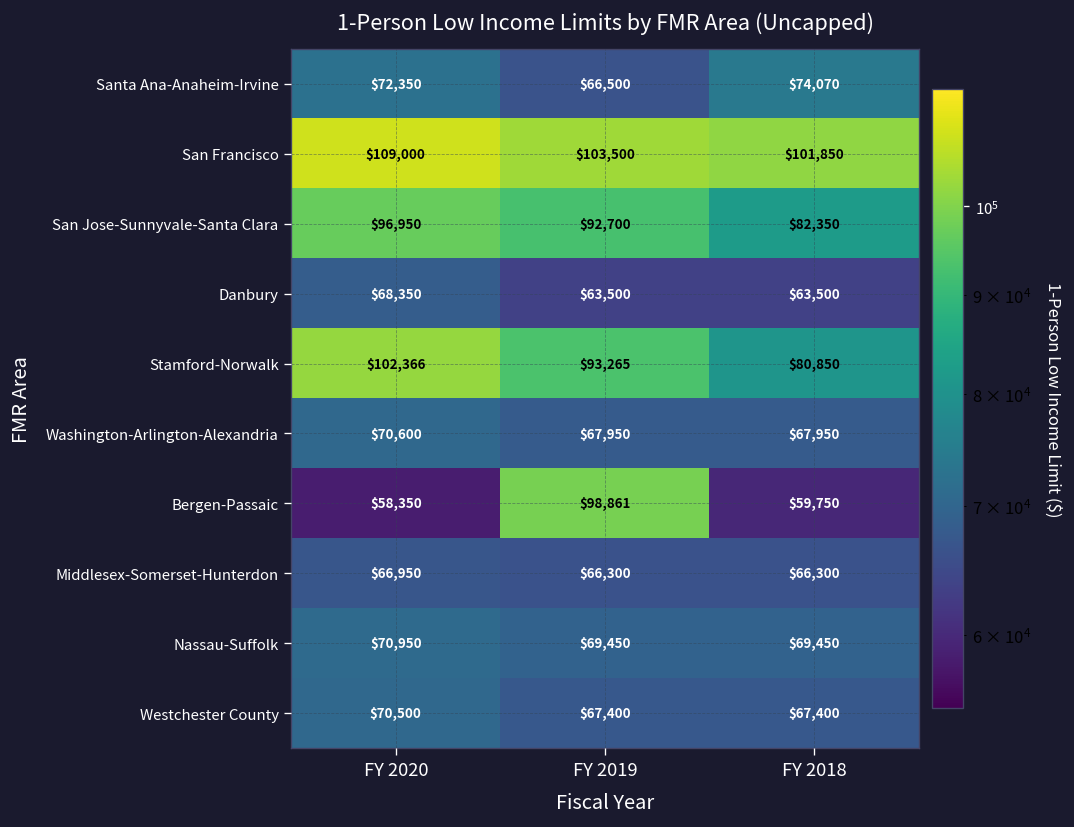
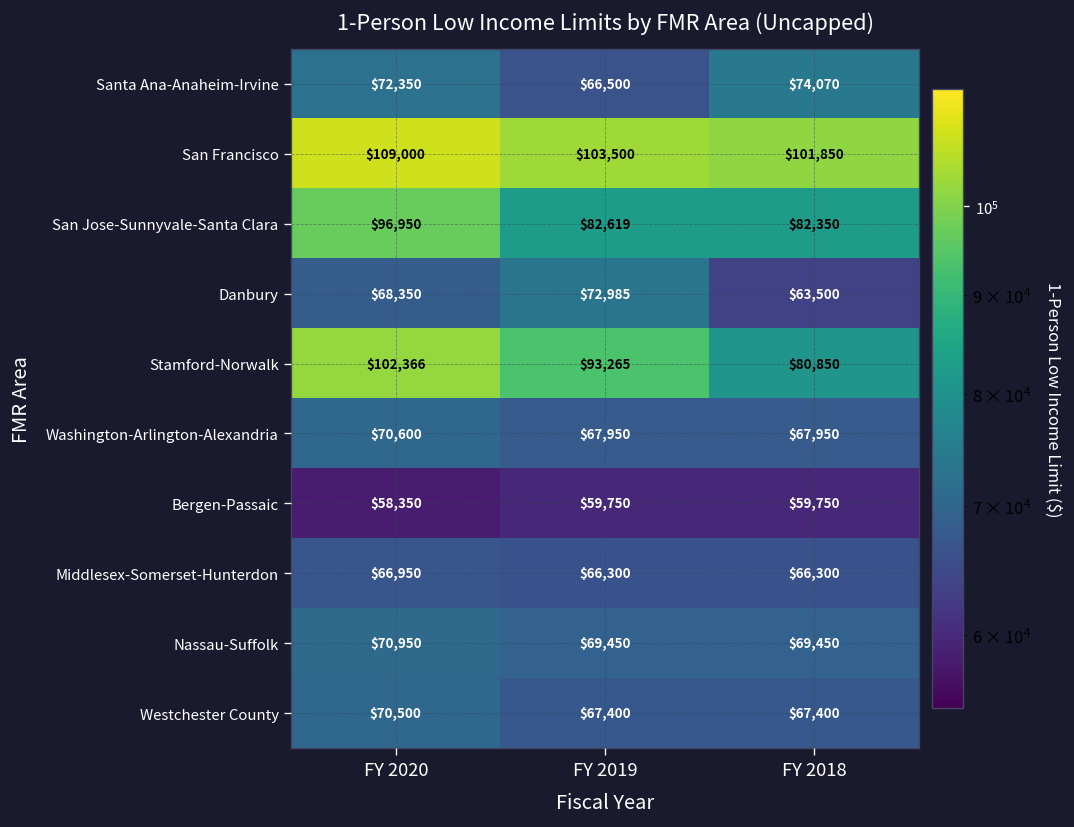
  {
    "Santa Ana-Anaheim-Irvine": {
      "FY 2020": "$72,350",
      "FY 2019": "$66,500",
      "FY 2018": "$74,070"
    },
    "San Francisco": {
      "FY 2020": "$109,000",
      "FY 2019": "$103,500",
      "FY 2018": "$101,850"
    },
    "San Jose-Sunnyvale-Santa Clara": {
      "FY 2020": "$96,950",
-     "FY 2019": "$92,700",
+     "FY 2019": "$82,619",
      "FY 2018": "$82,350"
    },
    "Danbury": {
      "FY 2020": "$68,350",
-     "FY 2019": "$63,500",
+     "FY 2019": "$72,985",
      "FY 2018": "$63,500"
    },
    "Stamford-Norwalk": {
      "FY 2020": "$102,366",
      "FY 2019": "$93,265",
      "FY 2018": "$80,850"
    },
    "Washington-Arlington-Alexandria": {
      "FY 2020": "$70,600",
      "FY 2019": "$67,950",
      "FY 2018": "$67,950"
    },
    "Bergen-Passaic": {
      "FY 2020": "$58,350",
-     "FY 2019": "$98,861",
+     "FY 2019": "$59,750",
      "FY 2018": "$59,750"
    },
    "Middlesex-Somerset-Hunterdon": {
      "FY 2020": "$66,950",
      "FY 2019": "$66,300",
      "FY 2018": "$66,300"
    },
    "Nassau-Suffolk": {
      "FY 2020": "$70,950",
      "FY 2019": "$69,450",
      "FY 2018": "$69,450"
    },
    "Westchester County": {
      "FY 2020": "$70,500",
      "FY 2019": "$67,400",
      "FY 2018": "$67,400"
    }
  }
